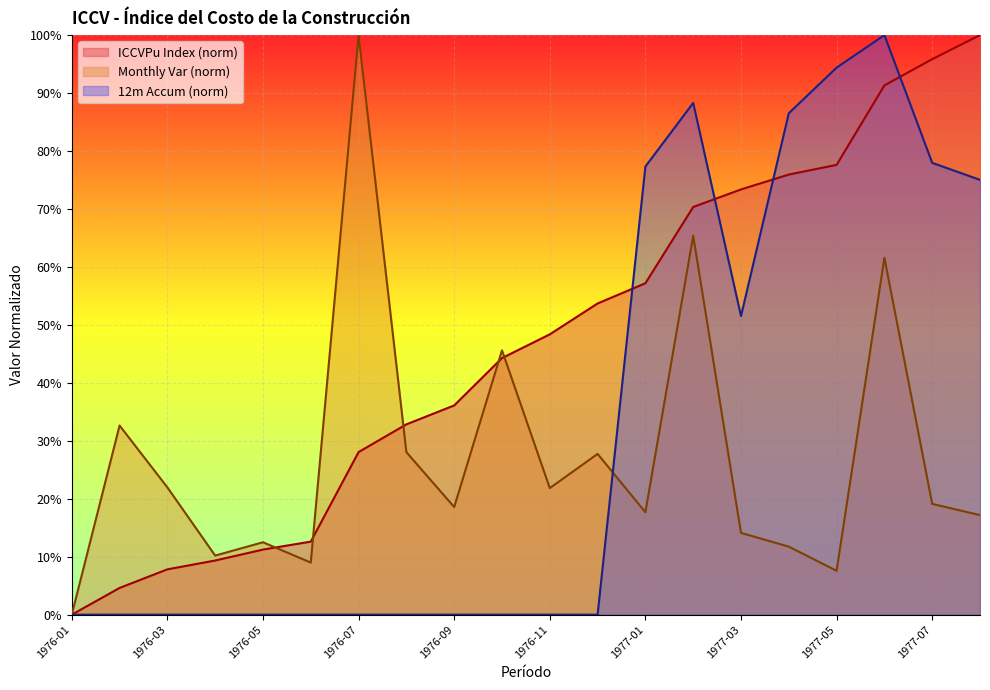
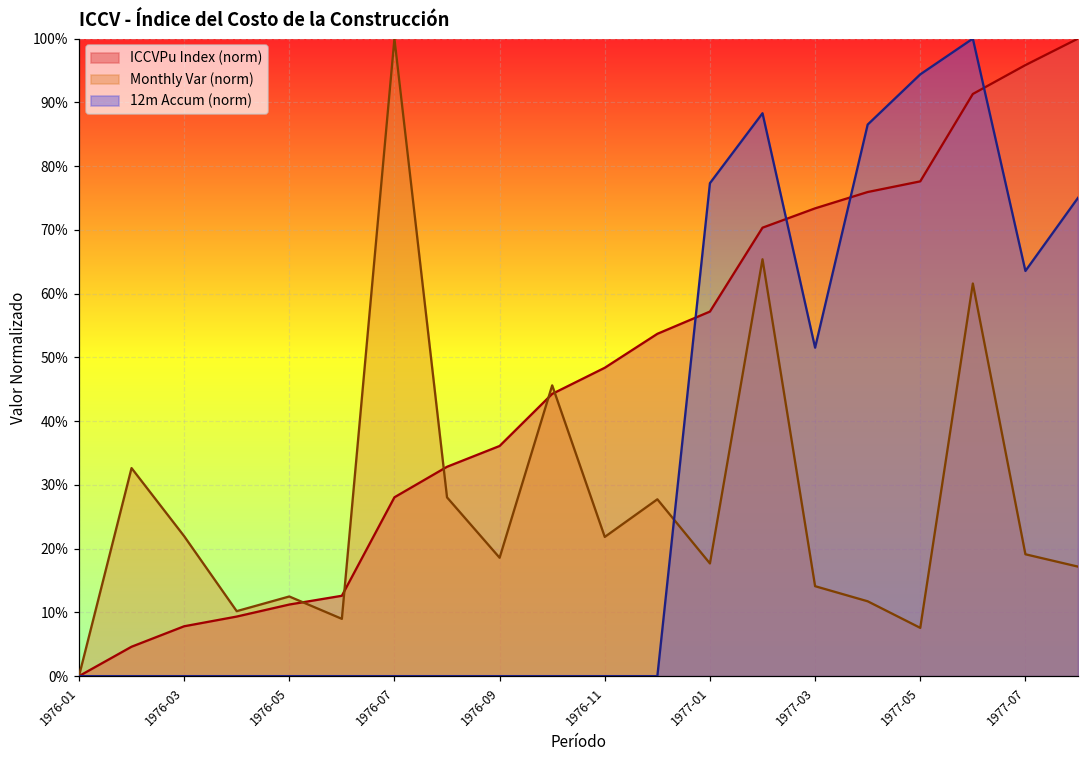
  {
    "12m Accum (norm)": {
      "1976-03": "0%",
      "1976-05": "0%",
      "1976-07": "0%",
      "1976-09": "0%",
      "1976-11": "0%",
      "1977-01": "77%",
      "1977-03": "52%",
      "1977-05": "94%",
-     "1977-07": "78%"
+     "1977-07": "64%"
    }
  }
